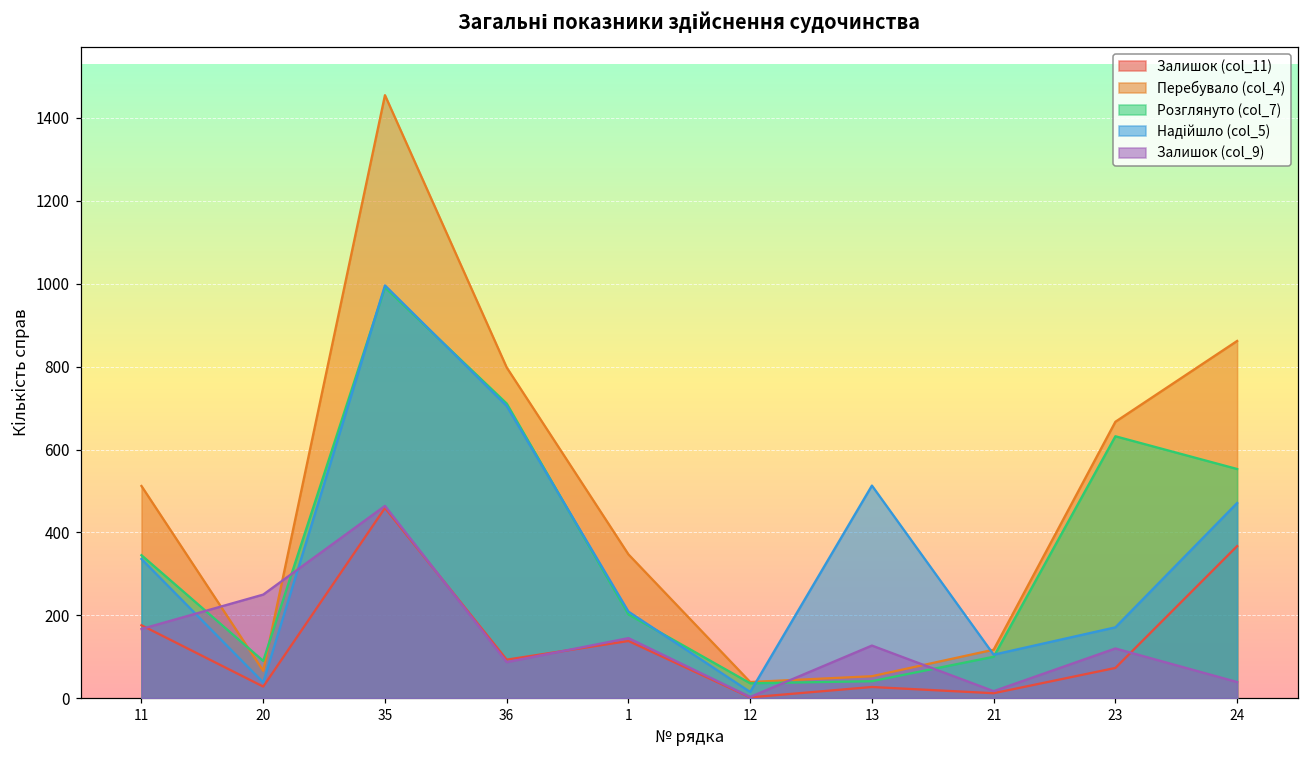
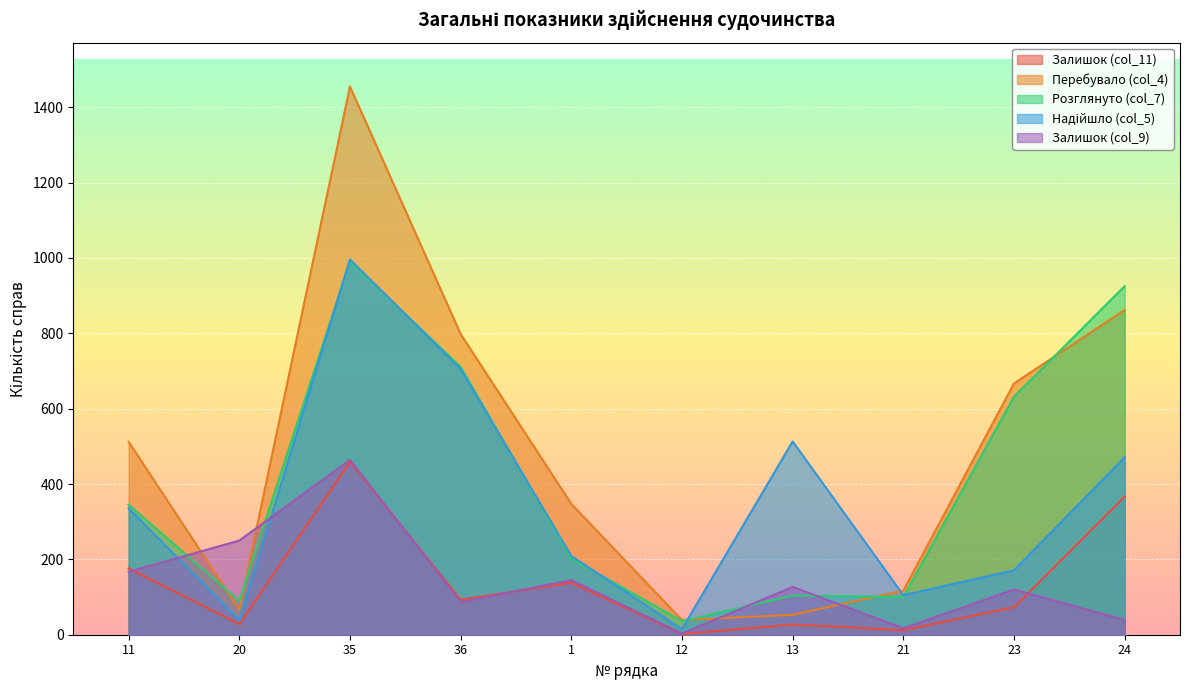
  {
    "Розглянуто (col_7)": {
      "11": 350,
      "20": 90,
      "1": 200,
-     "13": 40,
+     "13": 100,
      "23": 630,
-     "24": 550
+     "24": 930
    },
    "Надійшло (col_5)": {
      "11": 340,
      "20": 40,
      "1": 210,
      "12": 20,
      "13": 510,
      "23": 170,
      "24": 470
    },
    "Залишок (col_9)": {
      "11": 170,
      "20": 250,
      "1": 150,
      "13": 130,
      "23": 120,
      "24": 40
    }
  }
